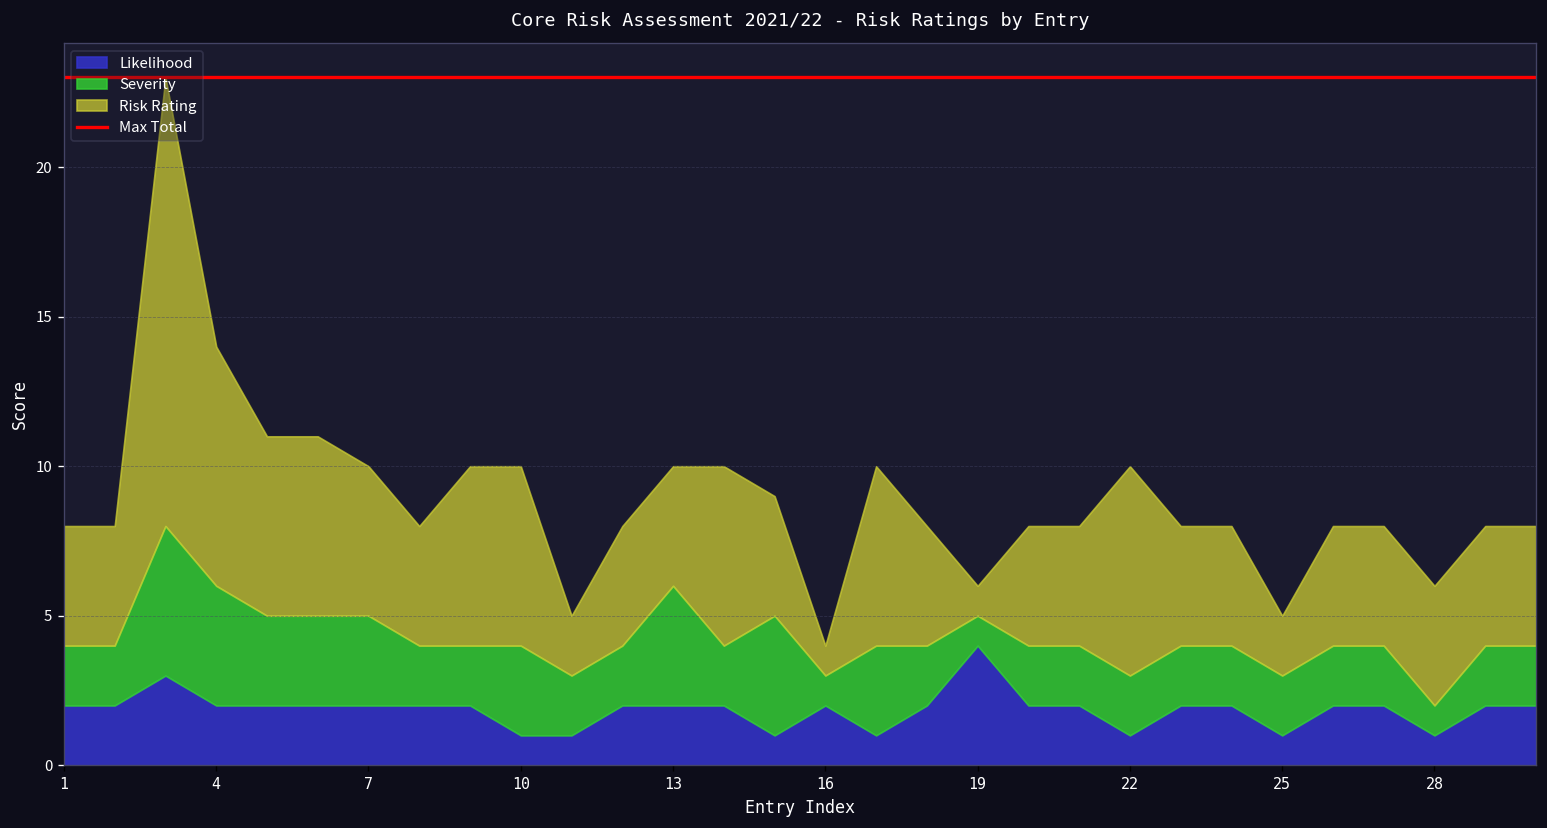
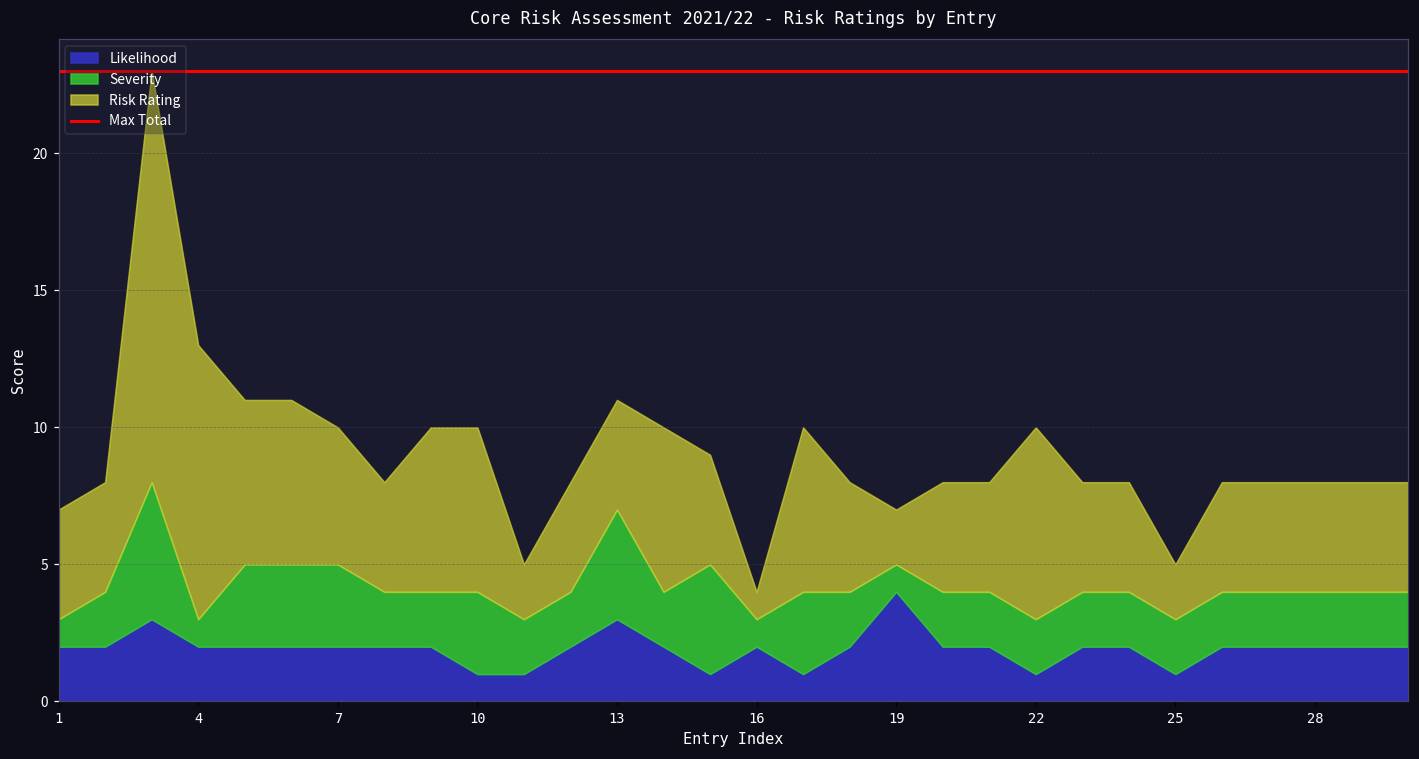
  {
    "Likelihood": {
      "1": 2,
      "4": 2,
      "7": 2,
      "10": 1,
-     "13": 2,
+     "13": 3,
      "16": 2,
      "19": 4,
      "22": 1,
      "25": 1,
-     "28": 1
+     "28": 2
    },
    "Severity": {
-     "1": 2,
-     "4": 4,
-     "28": 1
+     "1": 1,
+     "4": 1,
+     "28": 2
    },
    "Risk Rating": {
      "1": 4,
-     "4": 8,
+     "4": 10,
      "7": 5,
      "10": 6,
      "13": 4,
      "16": 1,
-     "19": 1,
+     "19": 2,
      "22": 7,
      "25": 2,
      "28": 4
    }
  }
